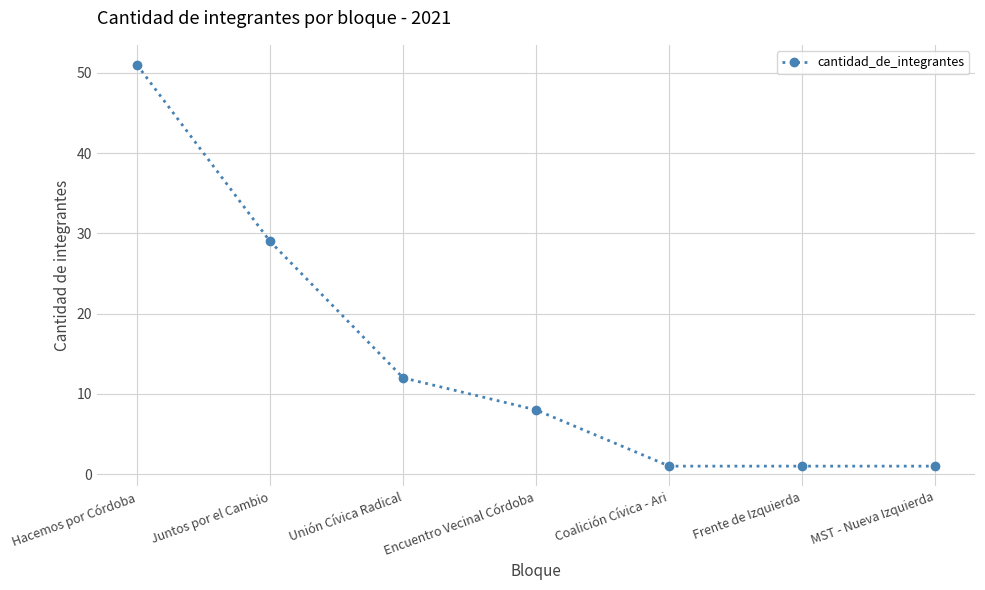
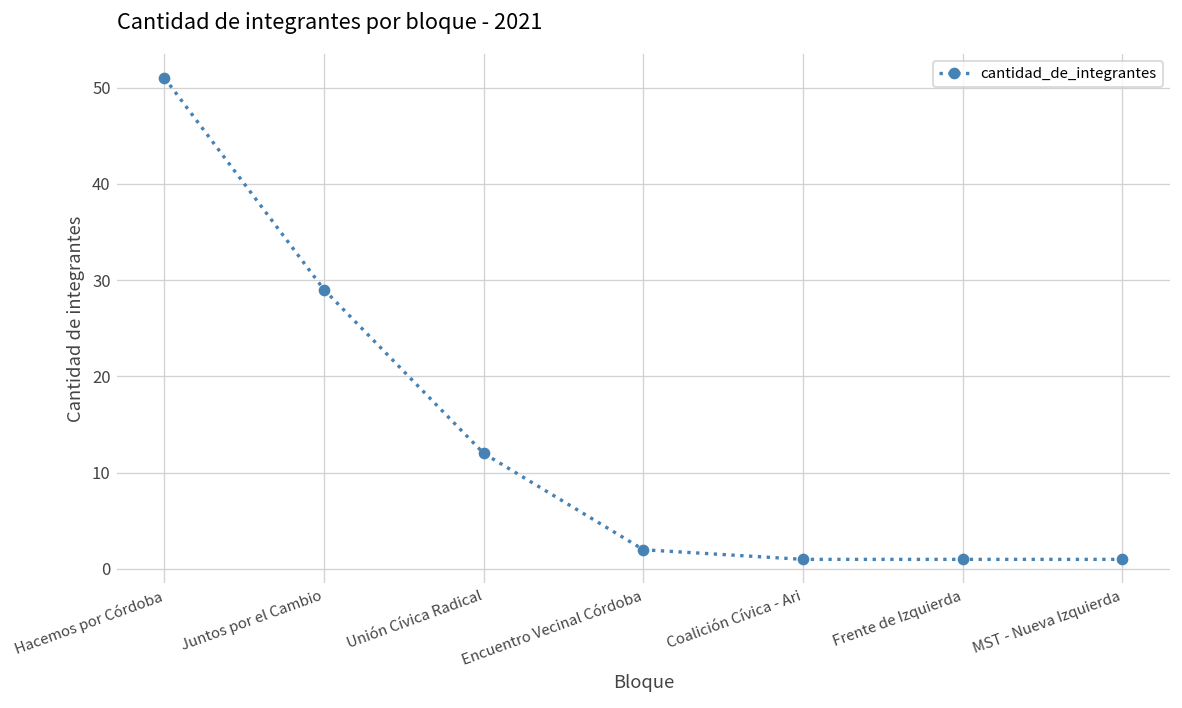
  {
    "Hacemos por Córdoba": 51,
    "Juntos por el Cambio": 29,
    "Unión Cívica Radical": 12,
-   "Encuentro Vecinal Córdoba": 8,
+   "Encuentro Vecinal Córdoba": 2,
    "Coalición Cívica - Ari": 1,
    "Frente de Izquierda": 1,
    "MST - Nueva Izquierda": 1
  }
